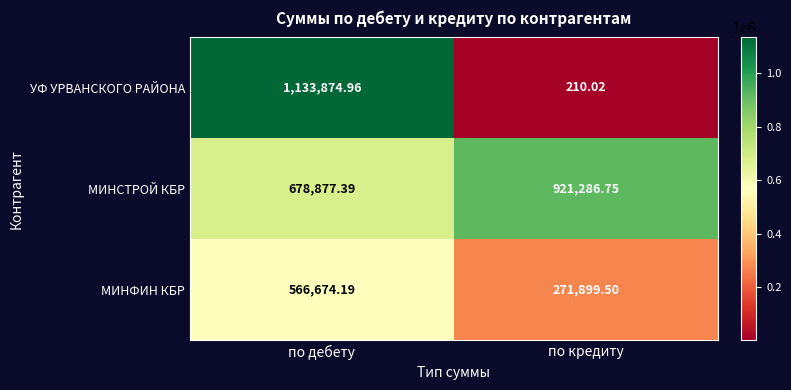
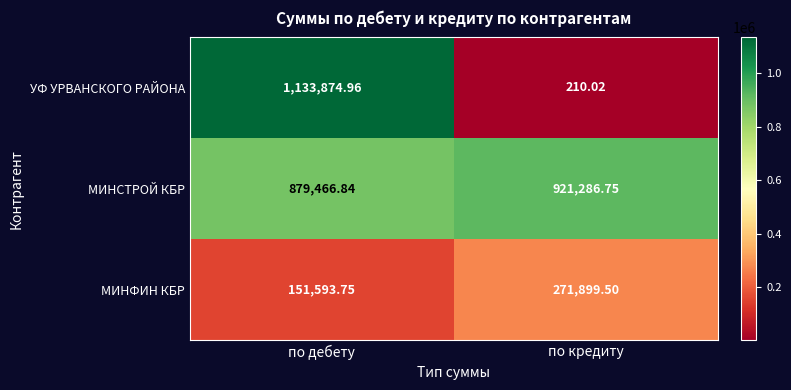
  {
    "УФ УРВАНСКОГО РАЙОНА": {
      "по дебету": "1,133,874.96",
      "по кредиту": "210.02"
    },
    "МИНСТРОЙ КБР": {
-     "по дебету": "678,877.39",
+     "по дебету": "879,466.84",
      "по кредиту": "921,286.75"
    },
    "МИНФИН КБР": {
-     "по дебету": "566,674.19",
+     "по дебету": "151,593.75",
      "по кредиту": "271,899.50"
    }
  }
